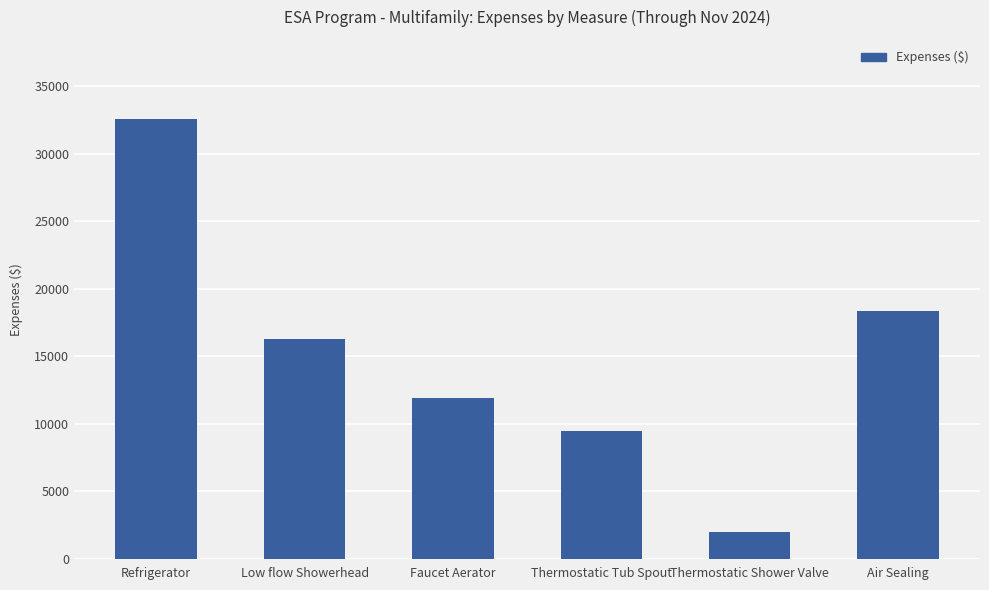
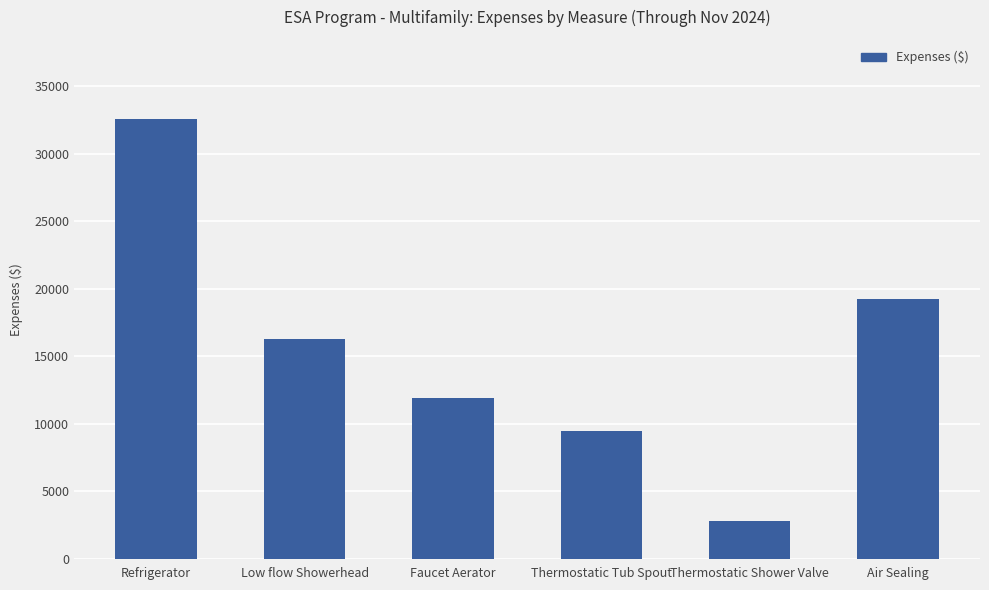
  {
    "Refrigerator": 32600,
    "Low flow Showerhead": 16200,
    "Faucet Aerator": 11900,
    "Thermostatic Tub Spout": 9400,
-   "Thermostatic Shower Valve": 2000,
-   "Air Sealing": 18300
+   "Thermostatic Shower Valve": 2800,
+   "Air Sealing": 19200
  }
